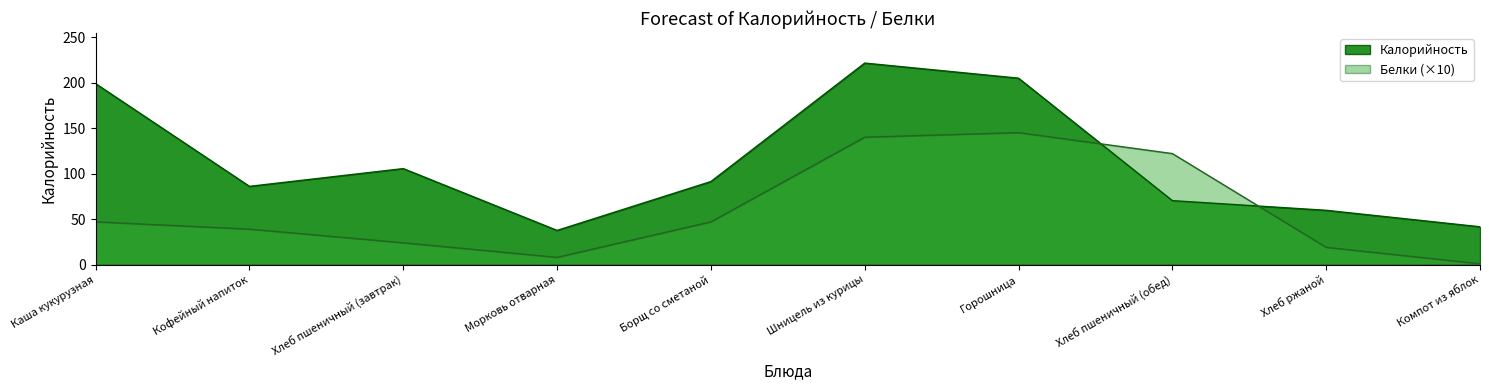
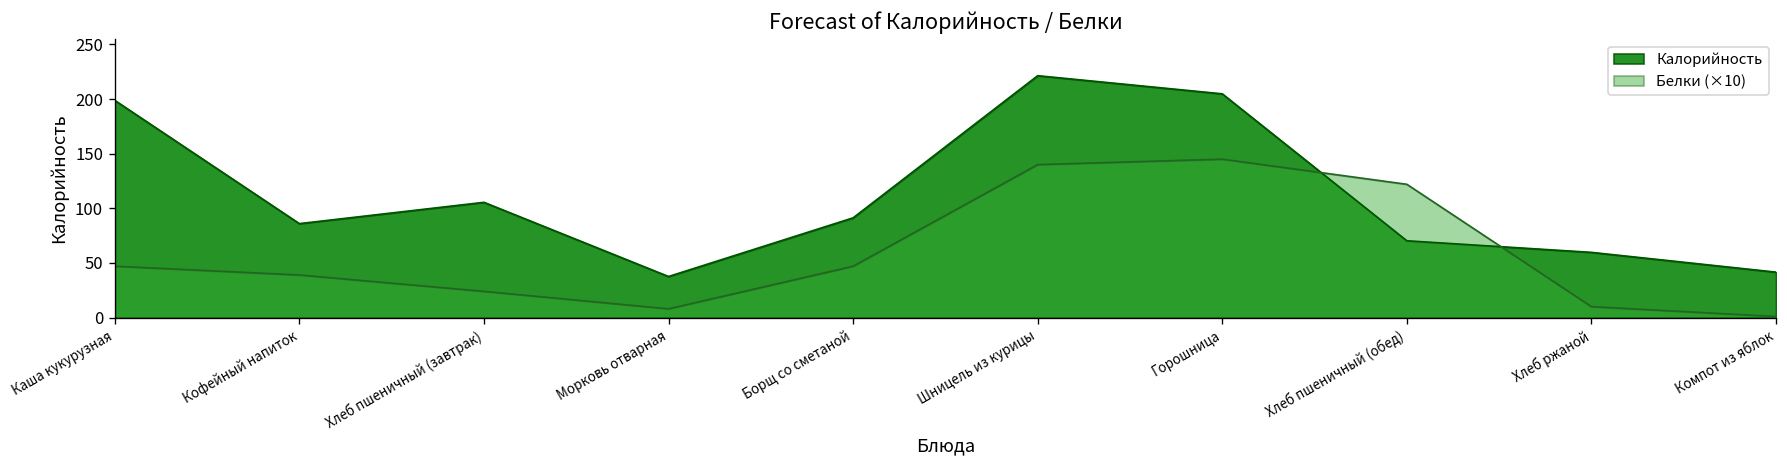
  {
    "Калорийность": {
      "Каша кукурузная": 200,
      "Кофейный напиток": 90,
      "Хлеб пшеничный (завтрак)": 110,
      "Морковь отварная": 40,
      "Борщ со сметаной": 90,
      "Шницель из курицы": 220,
      "Горошница": 200,
      "Хлеб пшеничный (обед)": 70,
      "Хлеб ржаной": 60,
      "Компот из яблок": 40
    },
    "Белки (×10)": {
      "Каша кукурузная": 50,
      "Кофейный напиток": 40,
      "Хлеб пшеничный (завтрак)": 20,
      "Морковь отварная": 10,
      "Борщ со сметаной": 50,
      "Шницель из курицы": 140,
      "Горошница": 150,
      "Хлеб пшеничный (обед)": 120,
-     "Хлеб ржаной": 20,
+     "Хлеб ржаной": 10,
      "Компот из яблок": 0
    }
  }
